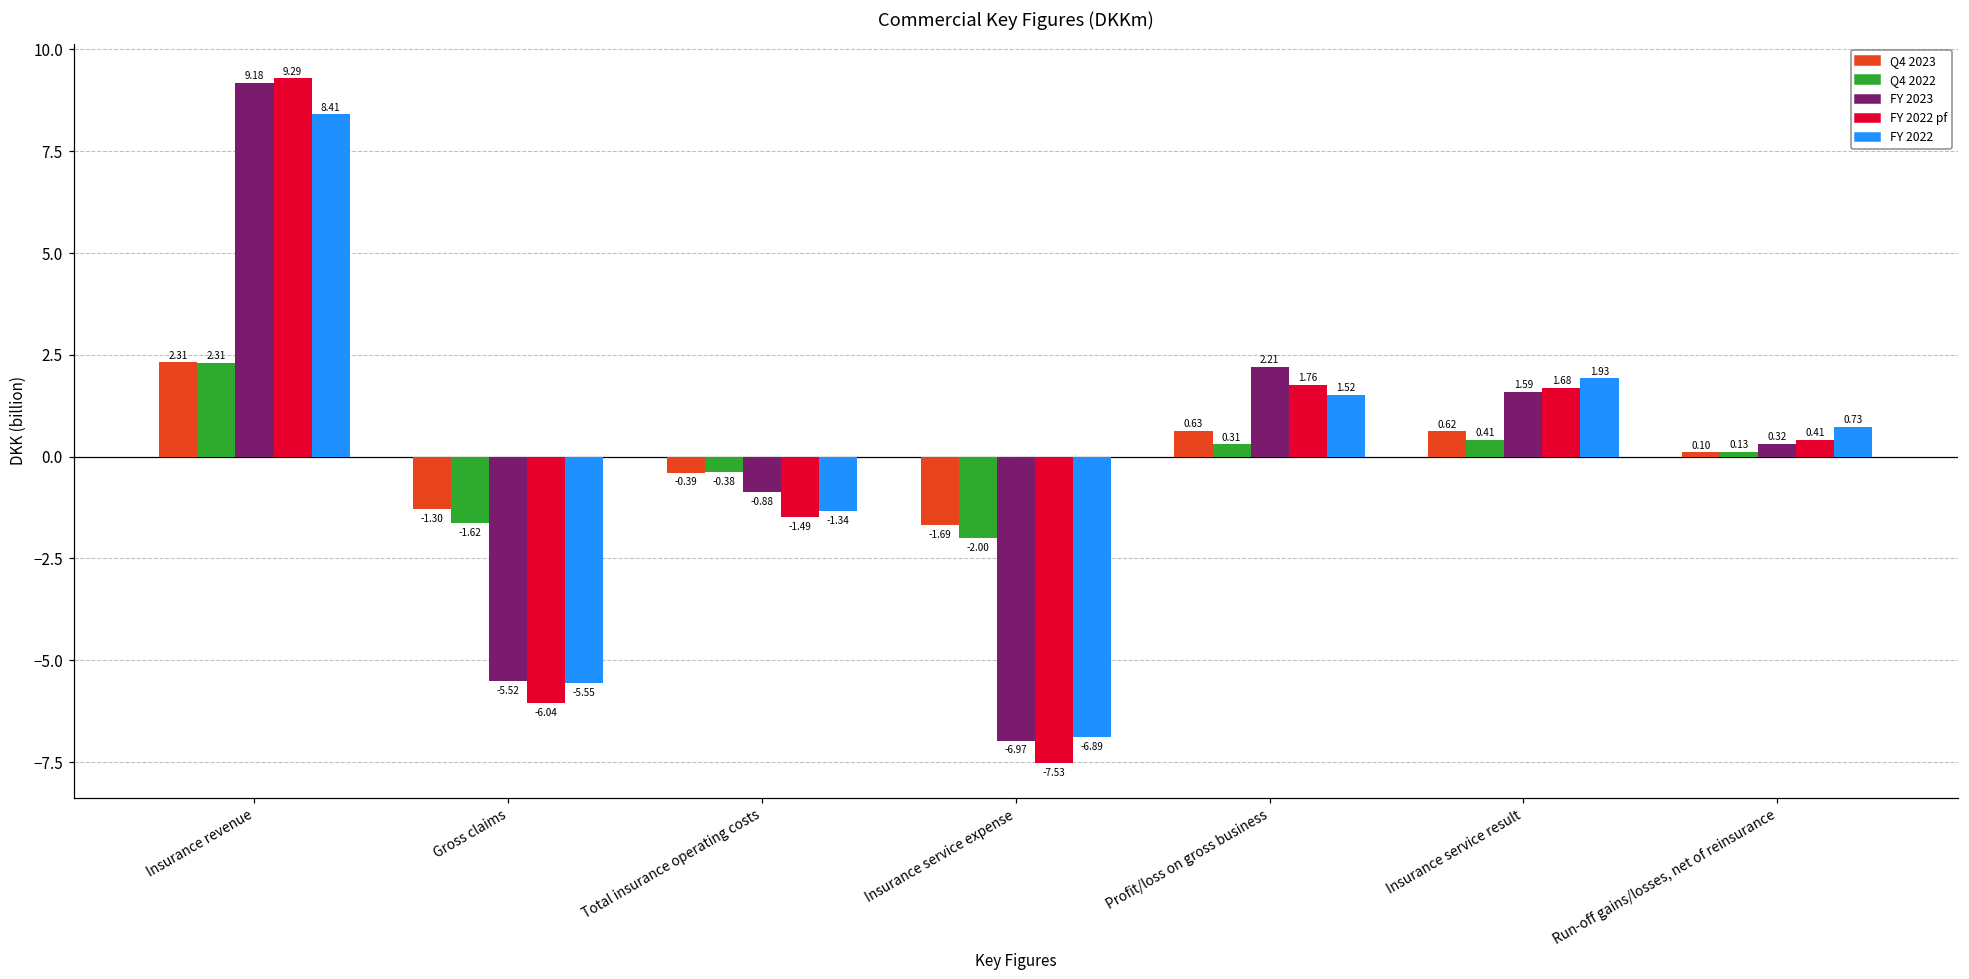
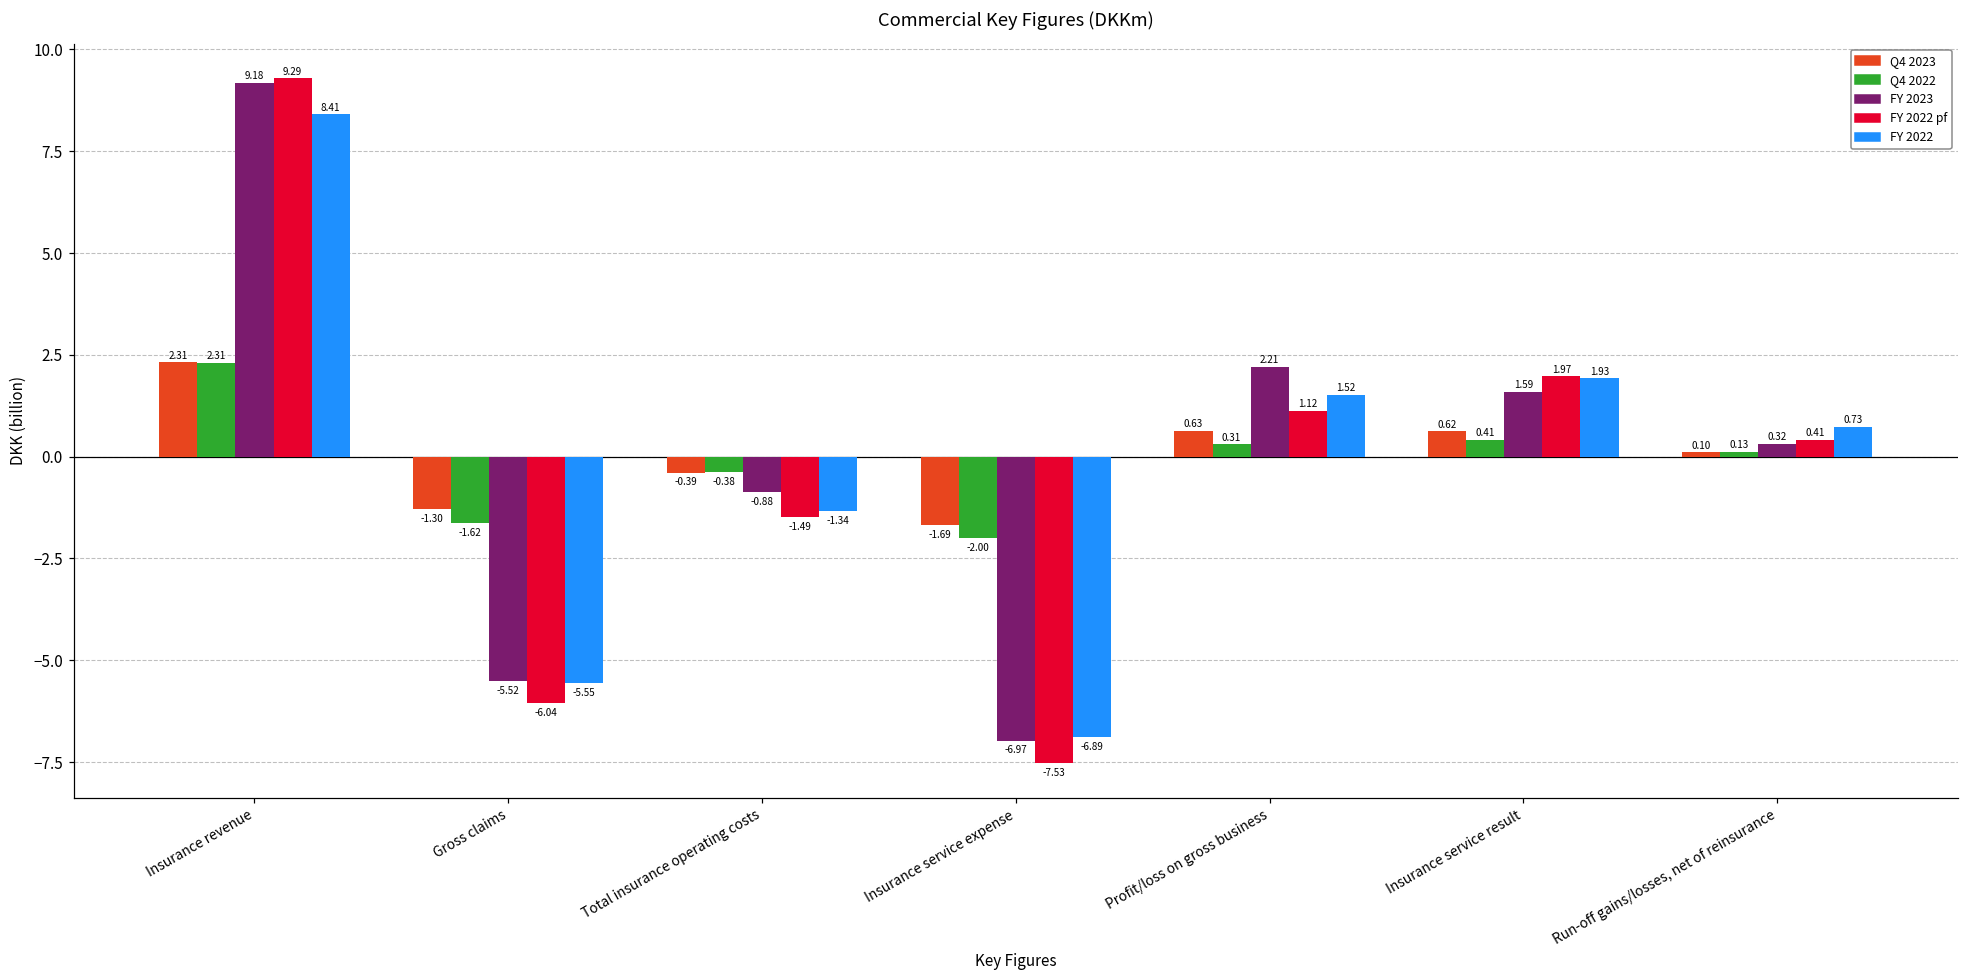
  {
    "Q4 2023": {
      "Insurance revenue": 2.31,
      "Gross claims": -1.30,
      "Total insurance operating costs": -0.39,
      "Insurance service expense": -1.69,
      "Profit/loss on gross business": 0.63,
      "Insurance service result": 0.62,
      "Run-off gains/losses, net of reinsurance": 0.10
    },
    "Q4 2022": {
      "Insurance revenue": 2.31,
      "Gross claims": -1.62,
      "Total insurance operating costs": -0.38,
      "Insurance service expense": -2.00,
      "Profit/loss on gross business": 0.31,
      "Insurance service result": 0.41,
      "Run-off gains/losses, net of reinsurance": 0.13
    },
    "FY 2023": {
      "Insurance revenue": 9.18,
      "Gross claims": -5.52,
      "Total insurance operating costs": -0.88,
      "Insurance service expense": -6.97,
      "Profit/loss on gross business": 2.21,
      "Insurance service result": 1.59,
      "Run-off gains/losses, net of reinsurance": 0.32
    },
    "FY 2022 pf": {
      "Insurance revenue": 9.29,
      "Gross claims": -6.04,
      "Total insurance operating costs": -1.49,
      "Insurance service expense": -7.53,
-     "Profit/loss on gross business": 1.76,
-     "Insurance service result": 1.68,
+     "Profit/loss on gross business": 1.12,
+     "Insurance service result": 1.97,
      "Run-off gains/losses, net of reinsurance": 0.41
    },
    "FY 2022": {
      "Insurance revenue": 8.41,
      "Gross claims": -5.55,
      "Total insurance operating costs": -1.34,
      "Insurance service expense": -6.89,
      "Profit/loss on gross business": 1.52,
      "Insurance service result": 1.93,
      "Run-off gains/losses, net of reinsurance": 0.73
    }
  }
